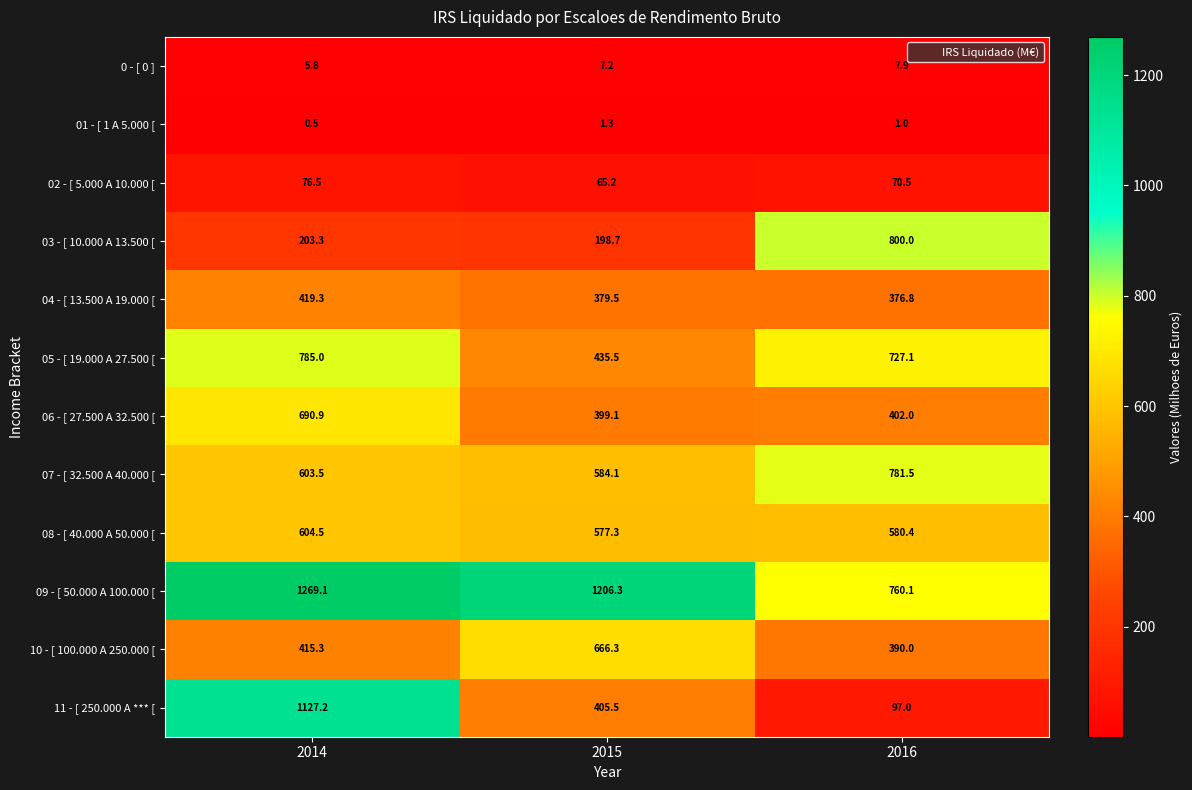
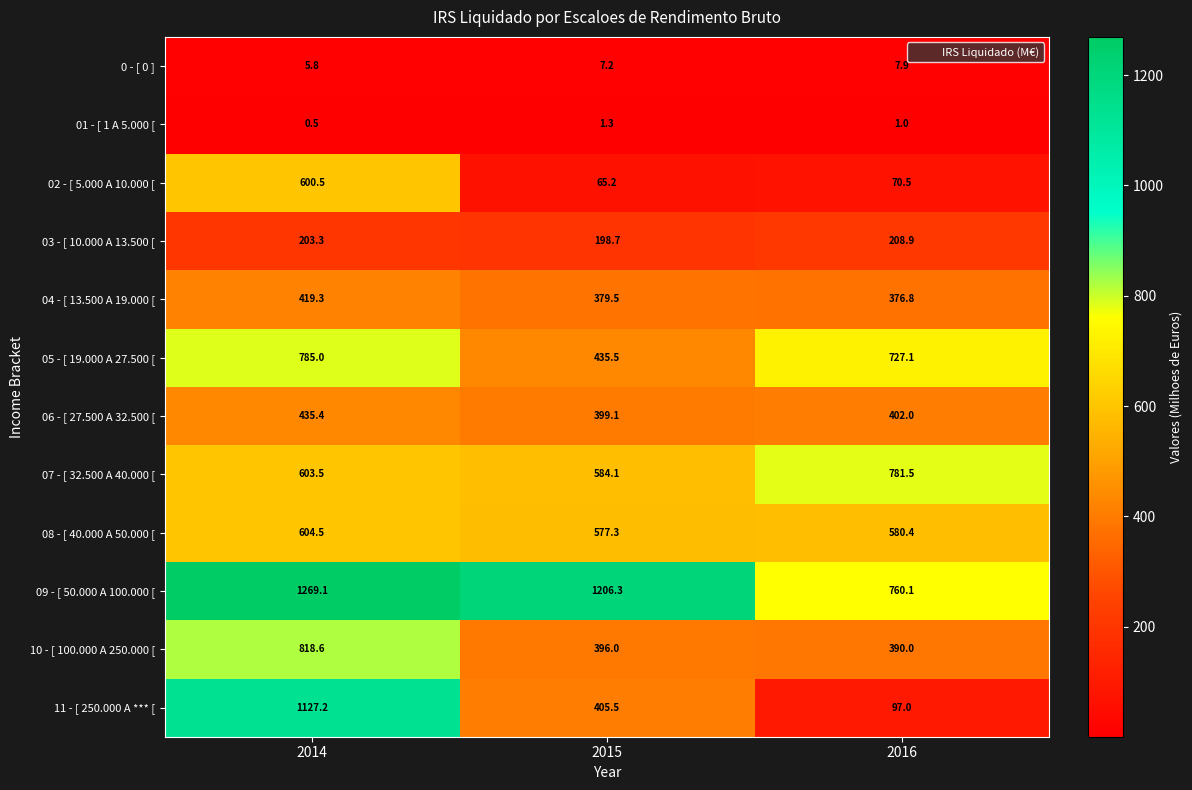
  {
    "0 - [ 0 ]": {
      "2014": 5.8,
      "2015": 7.2
    },
    "01 - [ 1 A 5.000 [": {
      "2014": 0.5,
      "2015": 1.3,
      "2016": 1.0
    },
    "02 - [ 5.000 A 10.000 [": {
-     "2014": 76.5,
+     "2014": 600.5,
      "2015": 65.2,
      "2016": 70.5
    },
    "03 - [ 10.000 A 13.500 [": {
      "2014": 203.3,
      "2015": 198.7,
-     "2016": 800.0
+     "2016": 208.9
    },
    "04 - [ 13.500 A 19.000 [": {
      "2014": 419.3,
      "2015": 379.5,
      "2016": 376.8
    },
    "05 - [ 19.000 A 27.500 [": {
      "2014": 785.0,
      "2015": 435.5,
      "2016": 727.1
    },
    "06 - [ 27.500 A 32.500 [": {
-     "2014": 690.9,
+     "2014": 435.4,
      "2015": 399.1,
      "2016": 402.0
    },
    "07 - [ 32.500 A 40.000 [": {
      "2014": 603.5,
      "2015": 584.1,
      "2016": 781.5
    },
    "08 - [ 40.000 A 50.000 [": {
      "2014": 604.5,
      "2015": 577.3,
      "2016": 580.4
    },
    "09 - [ 50.000 A 100.000 [": {
      "2014": 1269.1,
      "2015": 1206.3,
      "2016": 760.1
    },
    "10 - [ 100.000 A 250.000 [": {
-     "2014": 415.3,
-     "2015": 666.3,
+     "2014": 818.6,
+     "2015": 396.0,
      "2016": 390.0
    },
    "11 - [ 250.000 A *** [": {
      "2014": 1127.2,
      "2015": 405.5,
      "2016": 97.0
    }
  }
